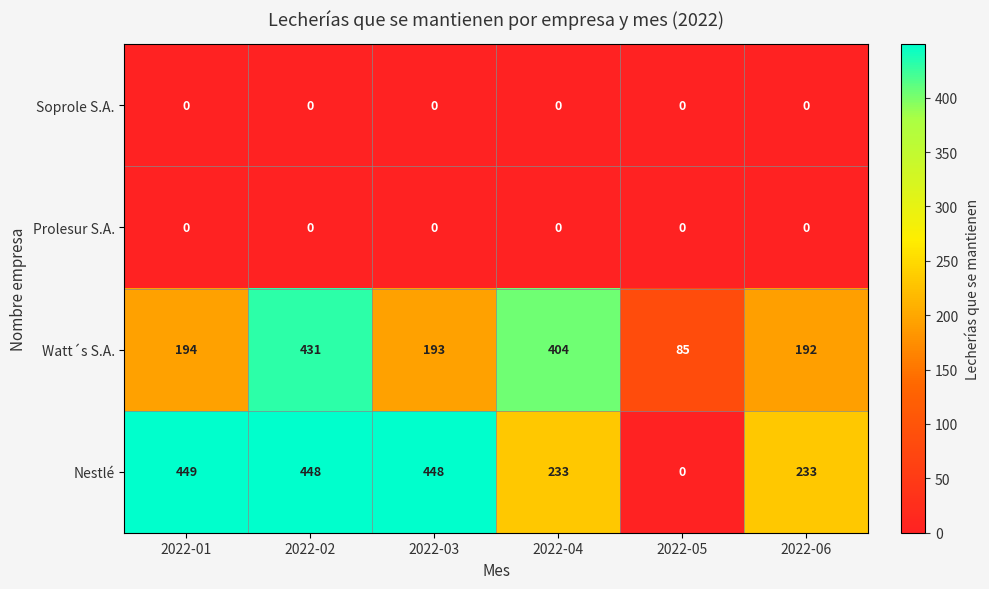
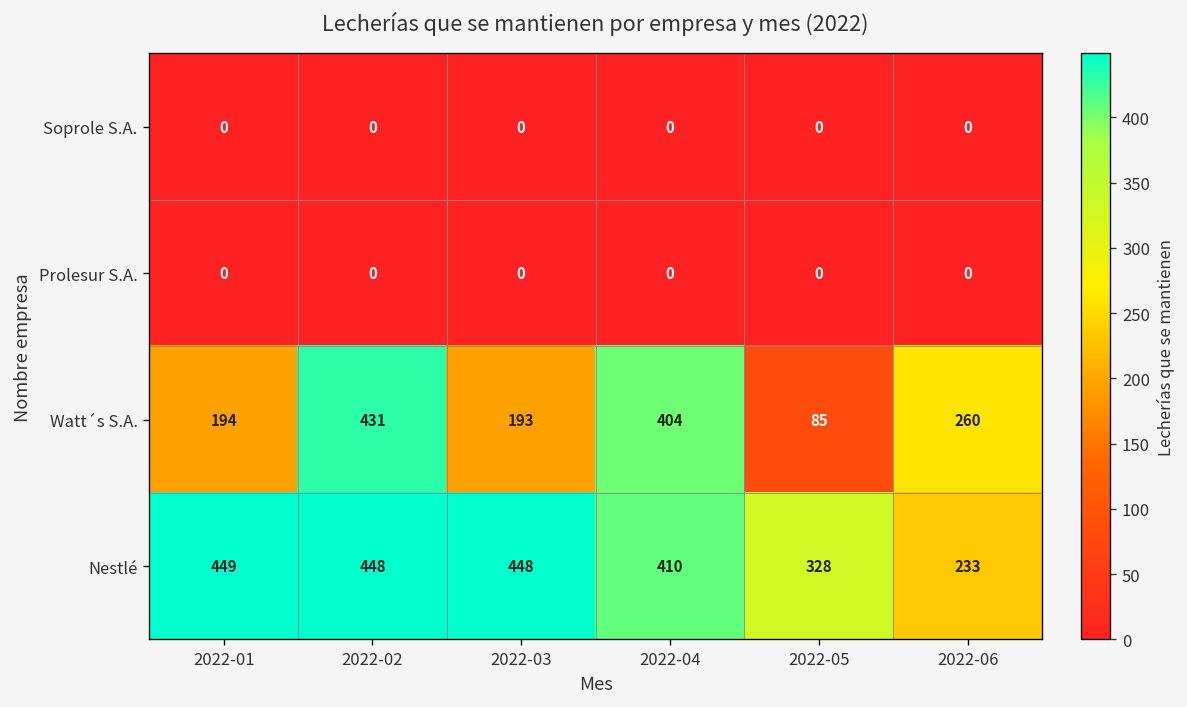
  {
    "Soprole S.A.": {
      "2022-01": 0,
      "2022-02": 0,
      "2022-03": 0,
      "2022-04": 0,
      "2022-05": 0,
      "2022-06": 0
    },
    "Prolesur S.A.": {
      "2022-01": 0,
      "2022-02": 0,
      "2022-03": 0,
      "2022-04": 0,
      "2022-05": 0,
      "2022-06": 0
    },
    "Watt´s S.A.": {
      "2022-01": 194,
      "2022-02": 431,
      "2022-03": 193,
      "2022-04": 404,
      "2022-05": 85,
-     "2022-06": 192
+     "2022-06": 260
    },
    "Nestlé": {
      "2022-01": 449,
      "2022-02": 448,
      "2022-03": 448,
-     "2022-04": 233,
-     "2022-05": 0,
+     "2022-04": 410,
+     "2022-05": 328,
      "2022-06": 233
    }
  }
